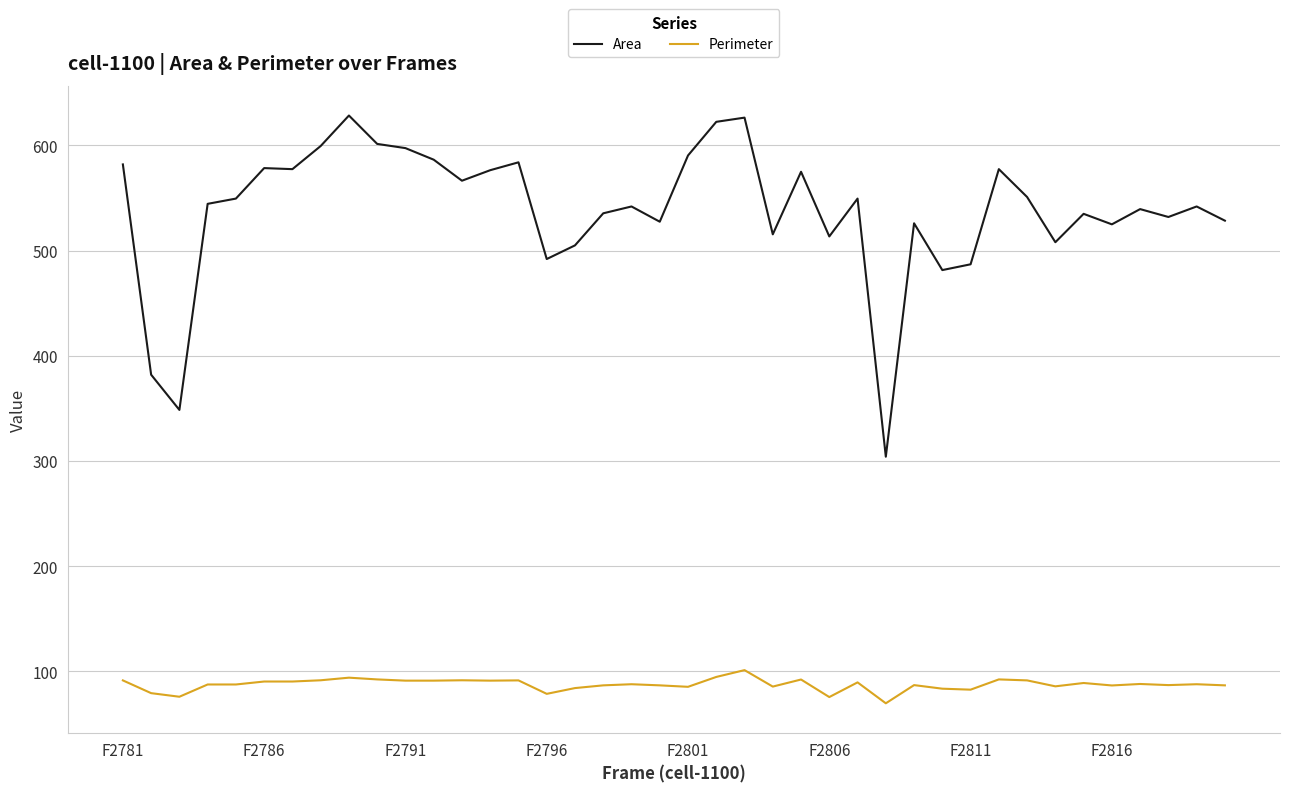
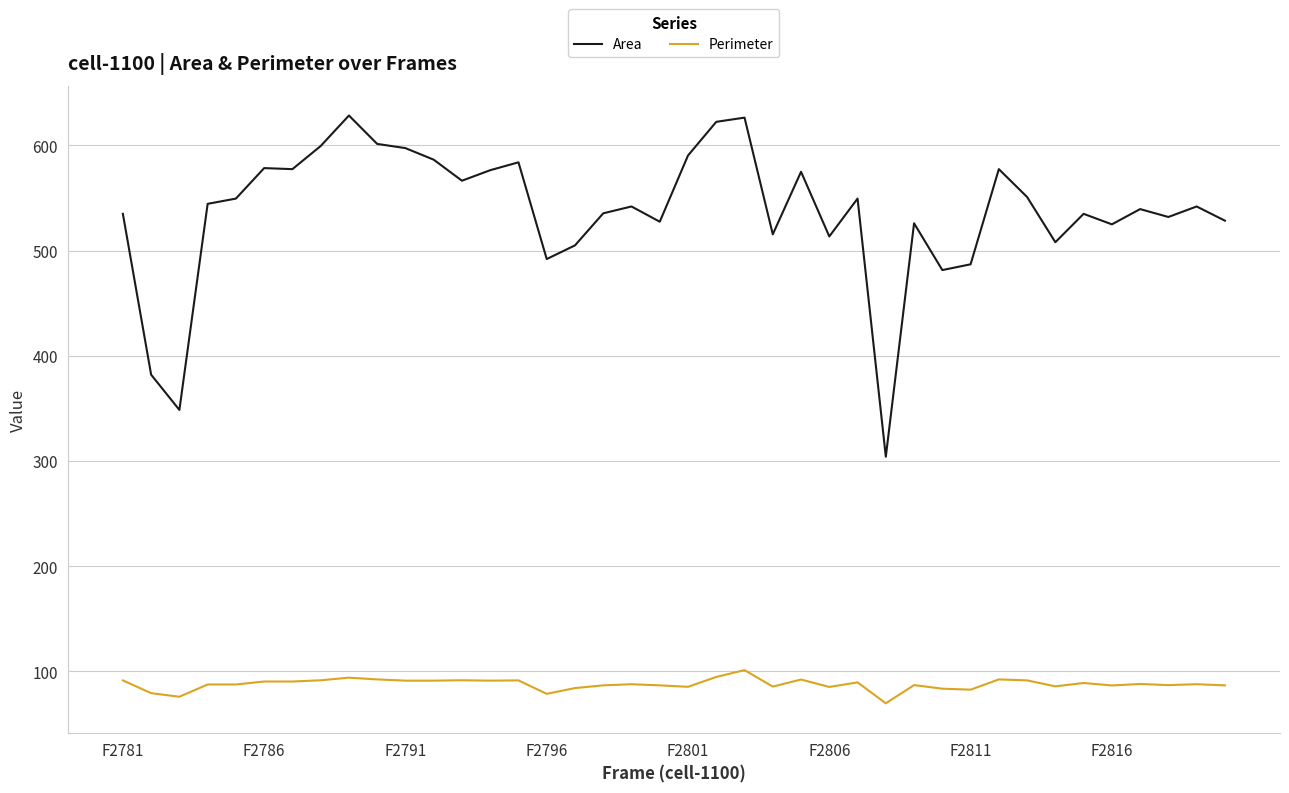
  {
    "Area": {
-     "F2781": 582,
+     "F2781": 535,
      "F2786": 579,
      "F2791": 598,
      "F2796": 492,
      "F2801": 591,
      "F2806": 514,
      "F2811": 487,
      "F2816": 525
    },
    "Perimeter": {
      "F2781": 91,
      "F2786": 90,
      "F2791": 91,
      "F2796": 78,
      "F2801": 85,
-     "F2806": 75,
+     "F2806": 85,
      "F2811": 82,
      "F2816": 86
    }
  }
